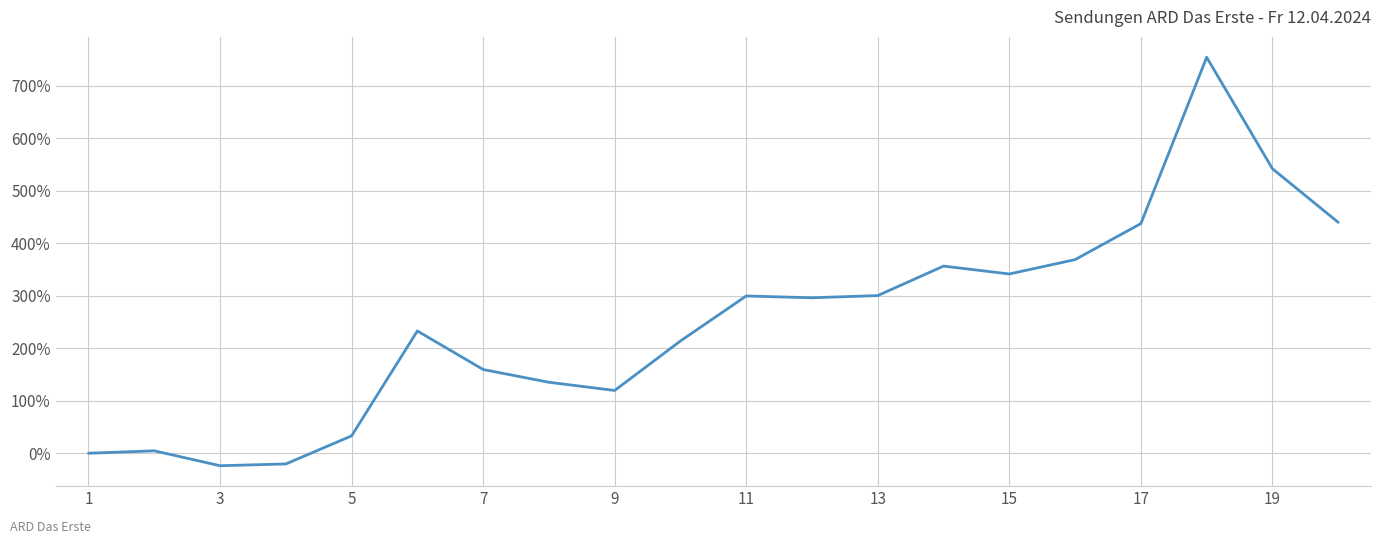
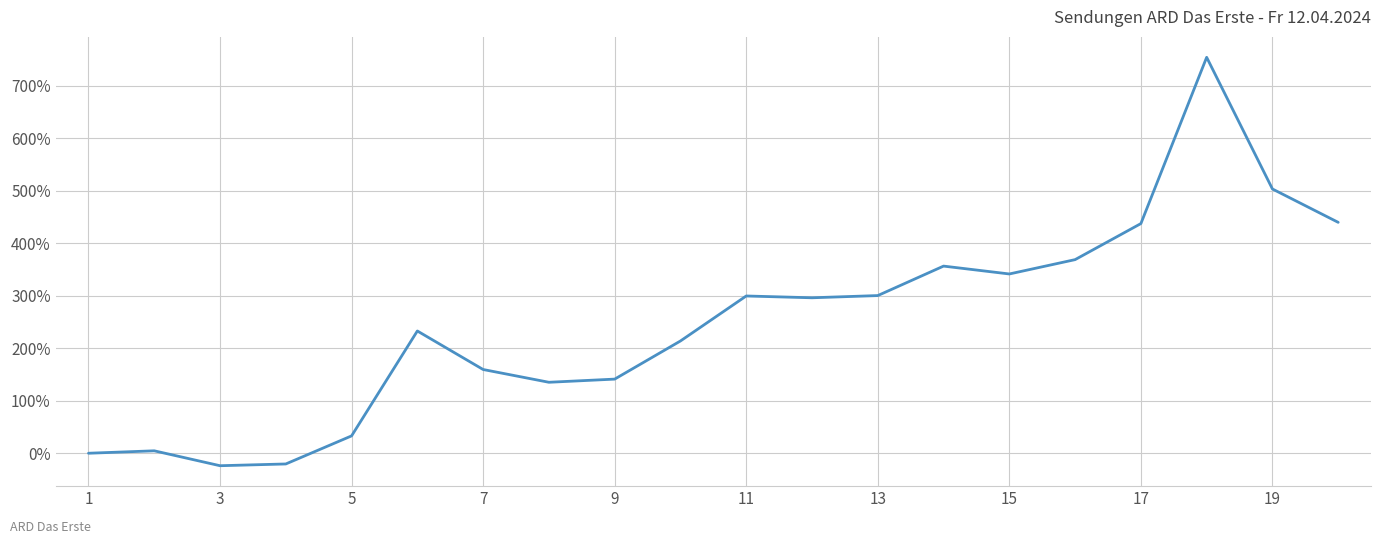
  {
    "1": "0%",
    "3": "-20%",
    "5": "30%",
    "7": "160%",
-   "9": "120%",
+   "9": "140%",
    "11": "300%",
    "13": "300%",
    "15": "340%",
    "17": "440%",
-   "19": "540%"
+   "19": "500%"
  }
